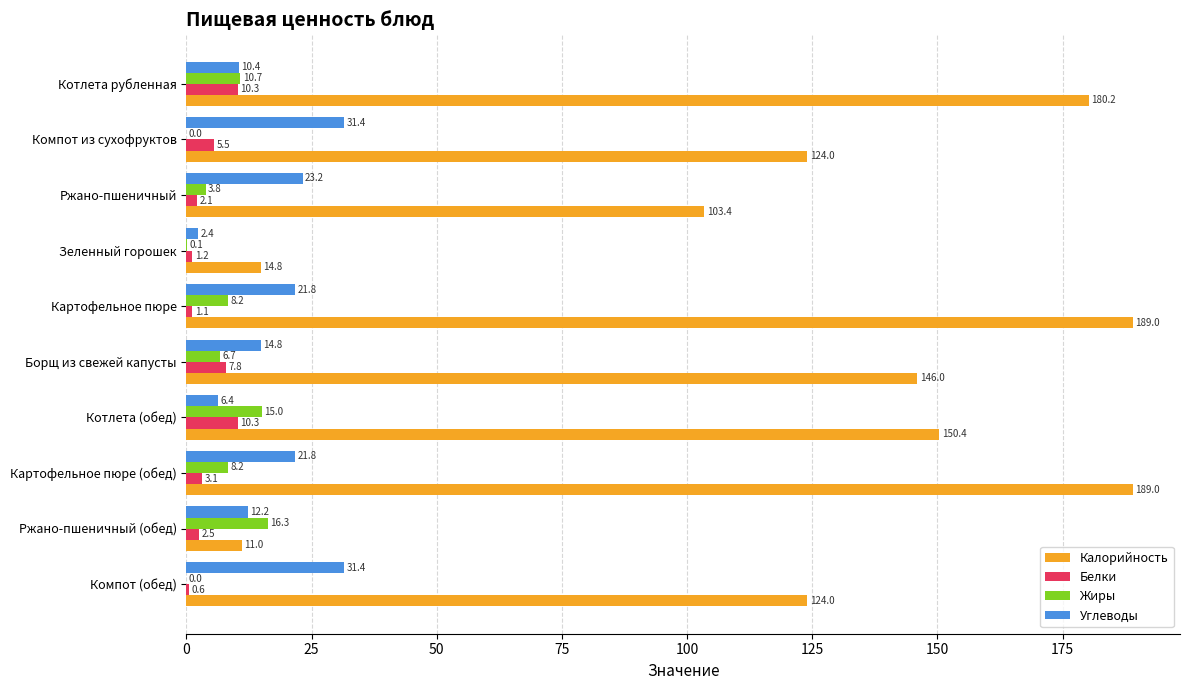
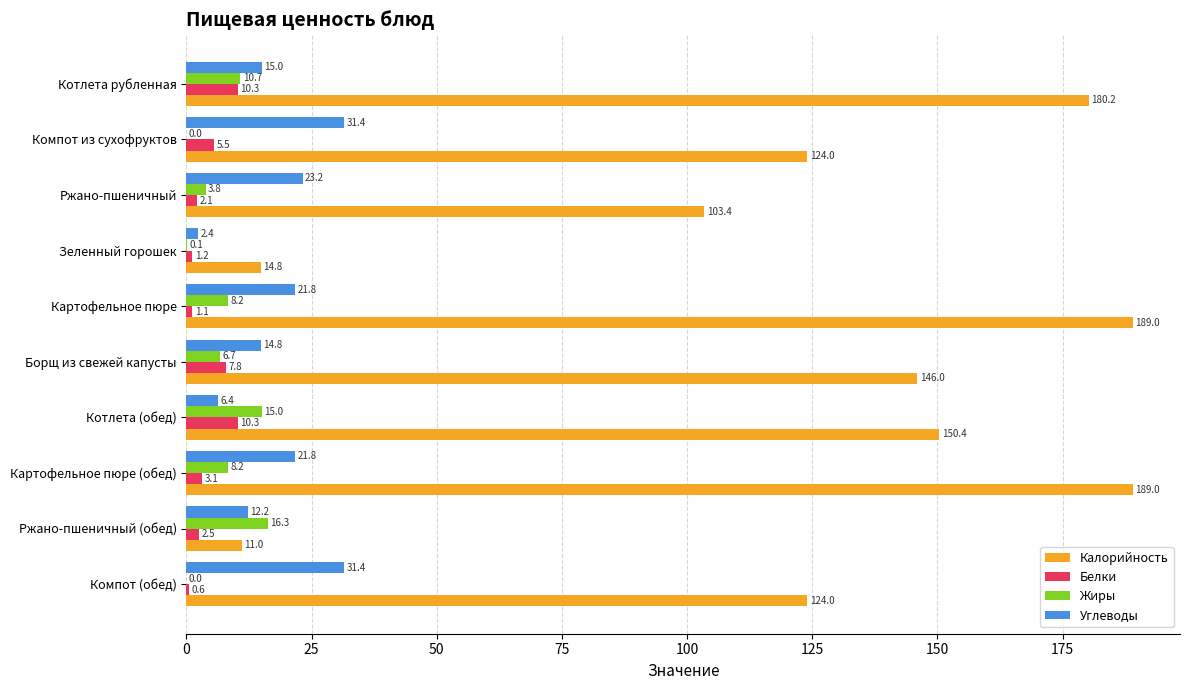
  {
    "Калорийность": {
      "Котлета рубленная": 180.2,
      "Компот из сухофруктов": 124.0,
      "Ржано-пшеничный": 103.4,
      "Зеленный горошек": 14.8,
      "Картофельное пюре": 189.0,
      "Борщ из свежей капусты": 146.0,
      "Котлета (обед)": 150.4,
      "Картофельное пюре (обед)": 189.0,
      "Ржано-пшеничный (обед)": 11.0,
      "Компот (обед)": 124.0
    },
    "Белки": {
      "Котлета рубленная": 10.3,
      "Компот из сухофруктов": 5.5,
      "Ржано-пшеничный": 2.1,
      "Зеленный горошек": 1.2,
      "Картофельное пюре": 1.1,
      "Борщ из свежей капусты": 7.8,
      "Котлета (обед)": 10.3,
      "Картофельное пюре (обед)": 3.1,
      "Ржано-пшеничный (обед)": 2.5,
      "Компот (обед)": 0.6
    },
    "Жиры": {
      "Котлета рубленная": 10.7,
      "Компот из сухофруктов": 0.0,
      "Ржано-пшеничный": 3.8,
      "Зеленный горошек": 0.1,
      "Картофельное пюре": 8.2,
      "Борщ из свежей капусты": 6.7,
      "Котлета (обед)": 15.0,
      "Картофельное пюре (обед)": 8.2,
      "Ржано-пшеничный (обед)": 16.3,
      "Компот (обед)": 0.0
    },
    "Углеводы": {
-     "Котлета рубленная": 10.4,
+     "Котлета рубленная": 15.0,
      "Компот из сухофруктов": 31.4,
      "Ржано-пшеничный": 23.2,
      "Зеленный горошек": 2.4,
      "Картофельное пюре": 21.8,
      "Борщ из свежей капусты": 14.8,
      "Котлета (обед)": 6.4,
      "Картофельное пюре (обед)": 21.8,
      "Ржано-пшеничный (обед)": 12.2,
      "Компот (обед)": 31.4
    }
  }
